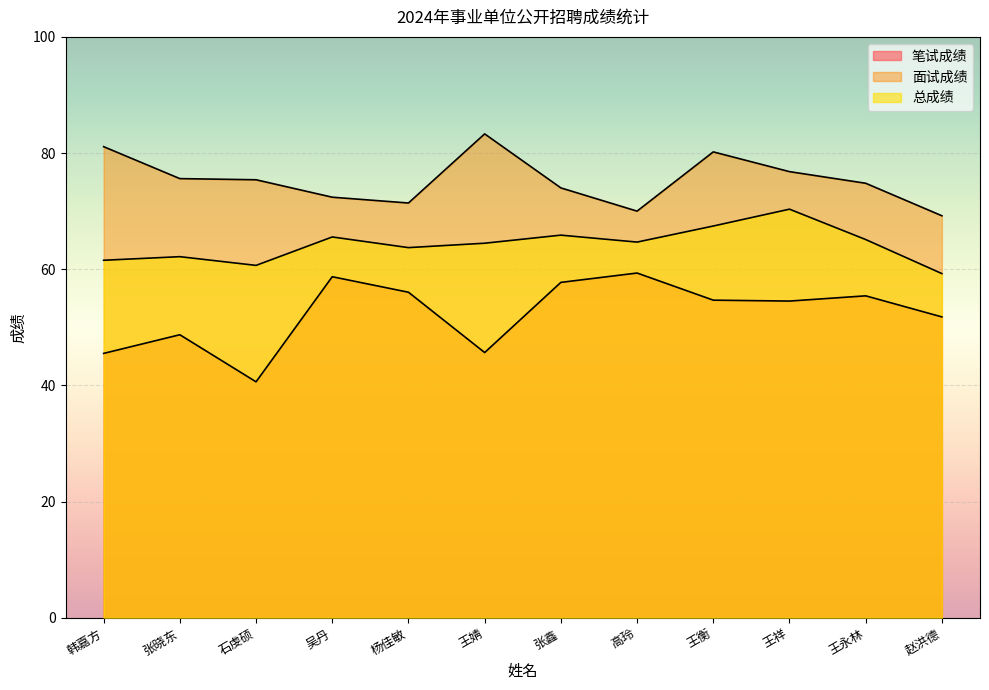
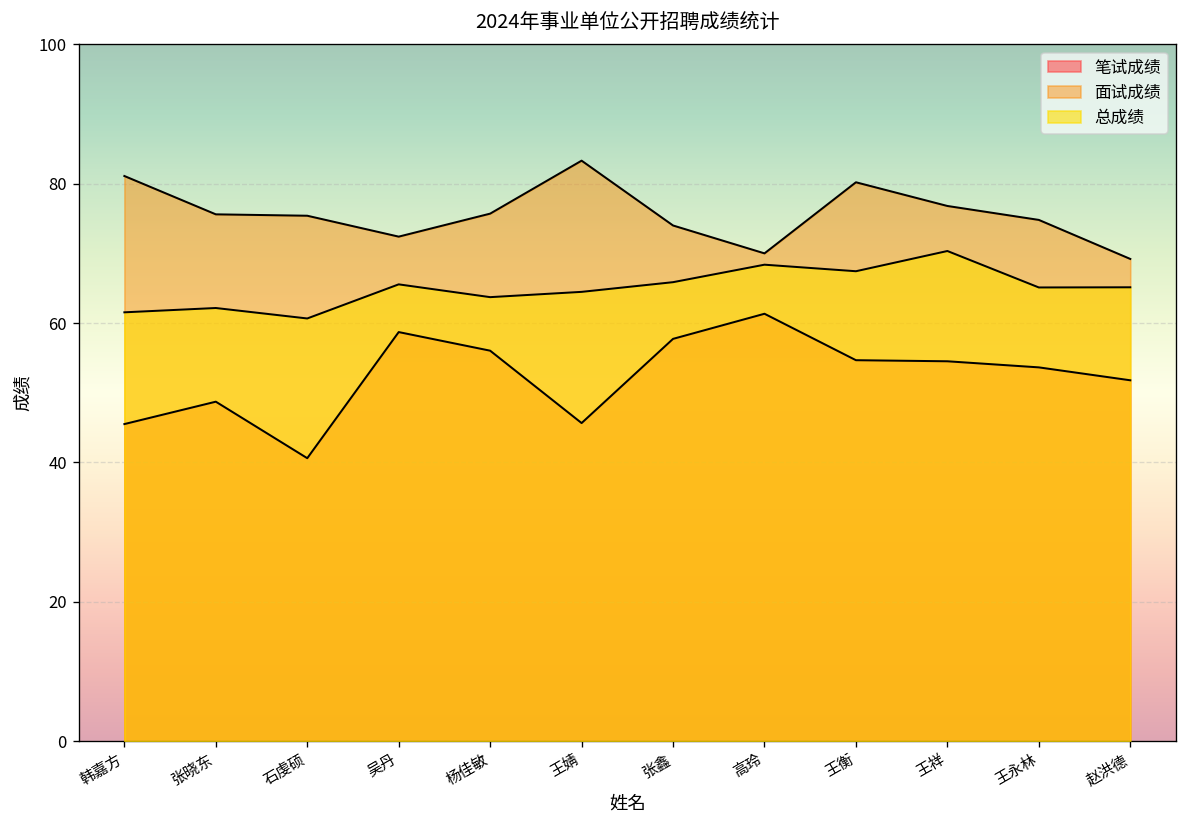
  {
    "笔试成绩": {
      "韩嘉方": 46,
      "张晓东": 49,
      "石虔硕": 41,
      "吴丹": 59,
      "杨佳敏": 56,
      "王婧": 46,
      "张鑫": 58,
-     "高玲": 59,
+     "高玲": 61,
      "王衡": 55,
      "王祥": 55,
-     "王永林": 55,
+     "王永林": 54,
      "赵洪德": 52
    },
    "面试成绩": {
      "韩嘉方": 81,
      "张晓东": 76,
      "石虔硕": 75,
      "吴丹": 72,
-     "杨佳敏": 71,
+     "杨佳敏": 76,
      "王婧": 83,
      "张鑫": 74,
      "高玲": 70,
      "王衡": 80,
      "王祥": 77,
      "王永林": 75,
      "赵洪德": 69
    },
    "总成绩": {
      "韩嘉方": 62,
      "张晓东": 62,
      "石虔硕": 61,
      "吴丹": 66,
      "杨佳敏": 64,
      "王婧": 64,
      "张鑫": 66,
-     "高玲": 65,
+     "高玲": 68,
      "王衡": 67,
      "王祥": 70,
      "王永林": 65,
-     "赵洪德": 59
+     "赵洪德": 65
    }
  }
